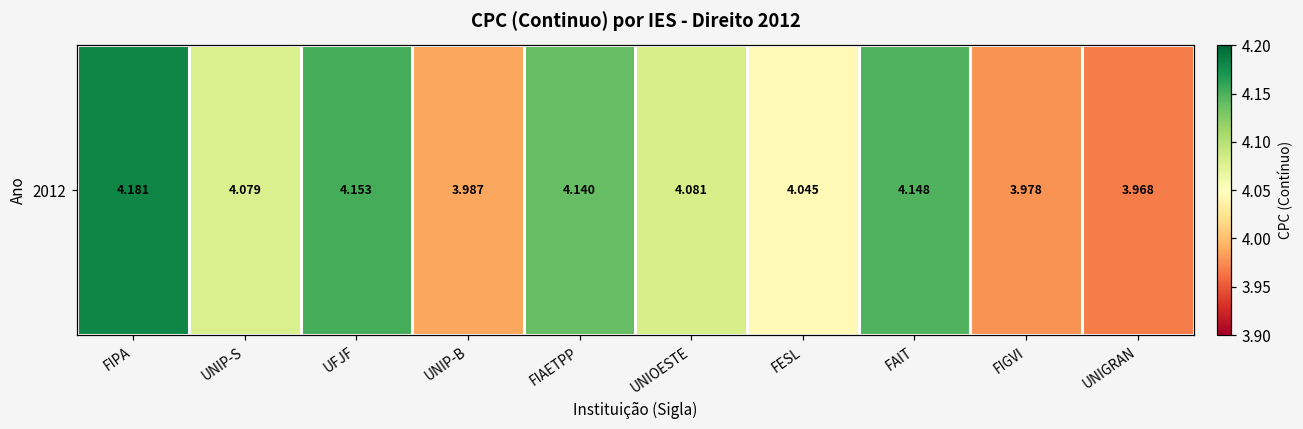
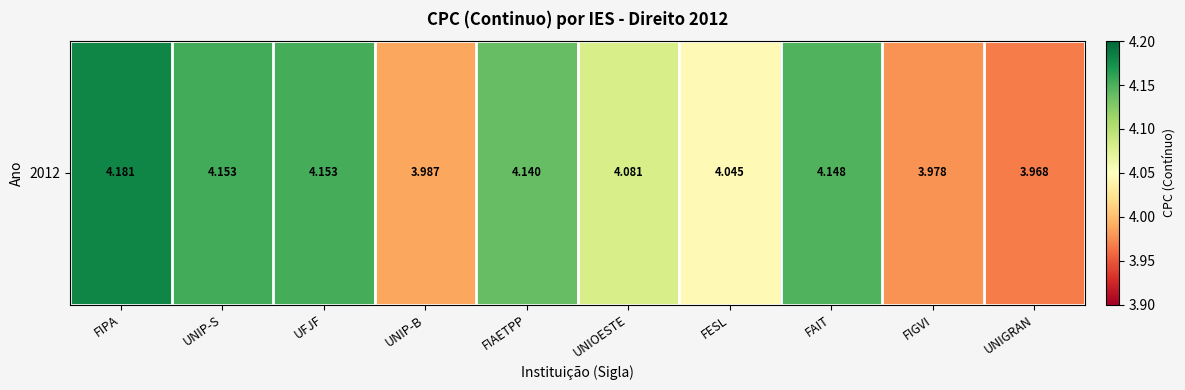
  {
    "2012": {
      "FIPA": 4.181,
-     "UNIP-S": 4.079,
+     "UNIP-S": 4.153,
      "UFJF": 4.153,
      "UNIP-B": 3.987,
      "FIAETPP": 4.140,
      "UNIOESTE": 4.081,
      "FESL": 4.045,
      "FAIT": 4.148,
      "FIGVI": 3.978,
      "UNIGRAN": 3.968
    }
  }
